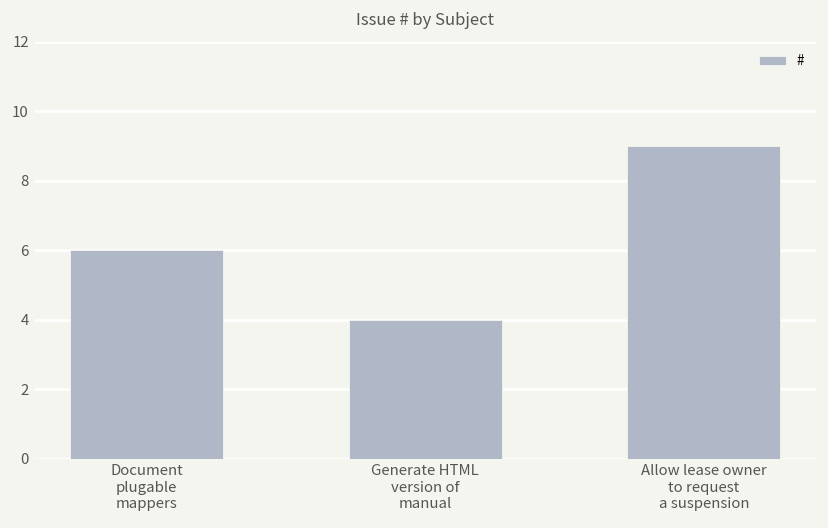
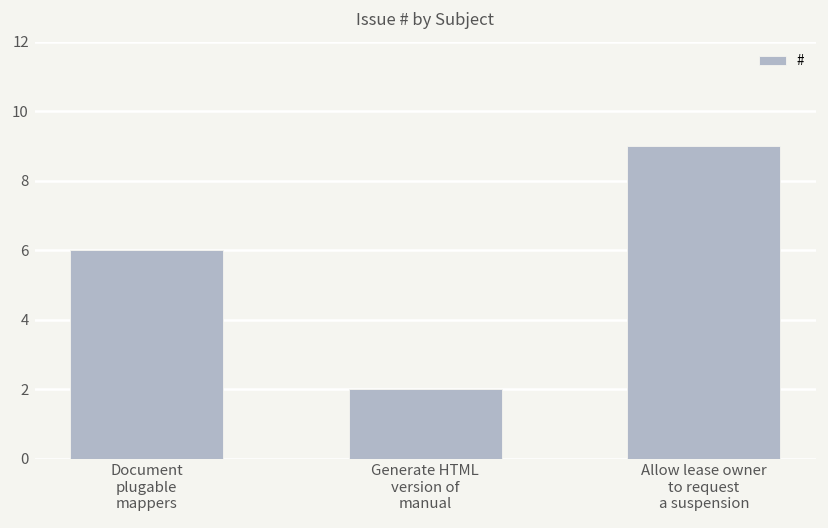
  {
    "Document plugable mappers": 6,
-   "Generate HTML version of manual": 4,
+   "Generate HTML version of manual": 2,
    "Allow lease owner to request a suspension": 9
  }
